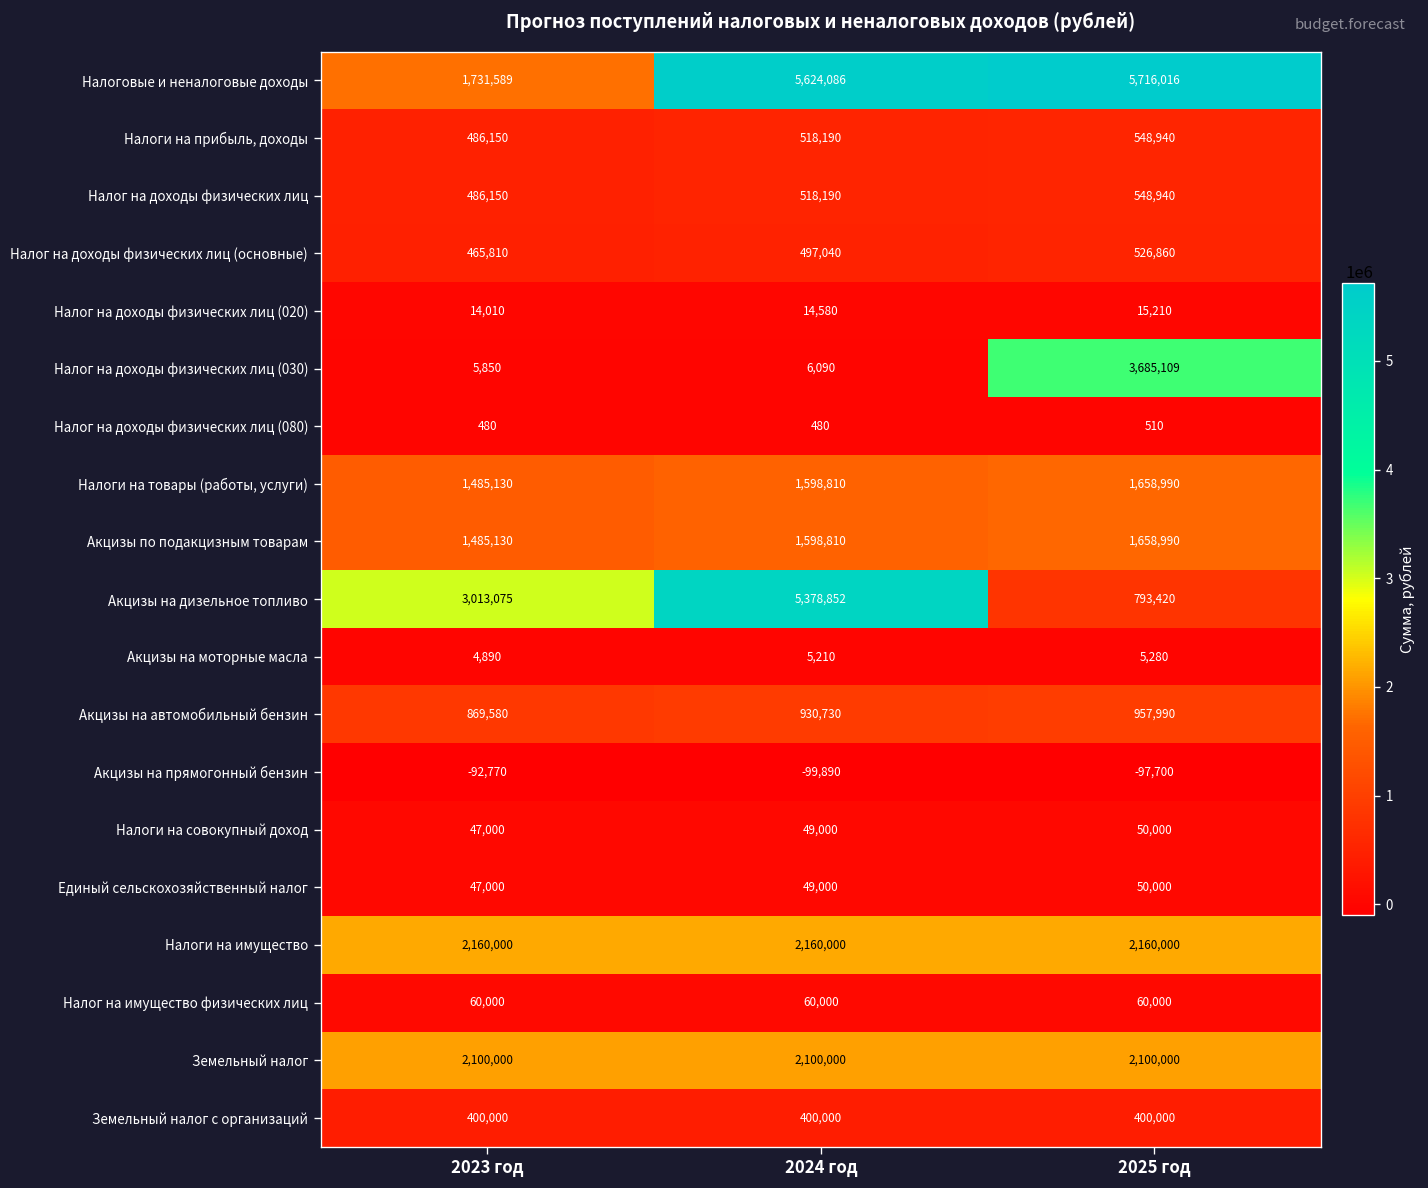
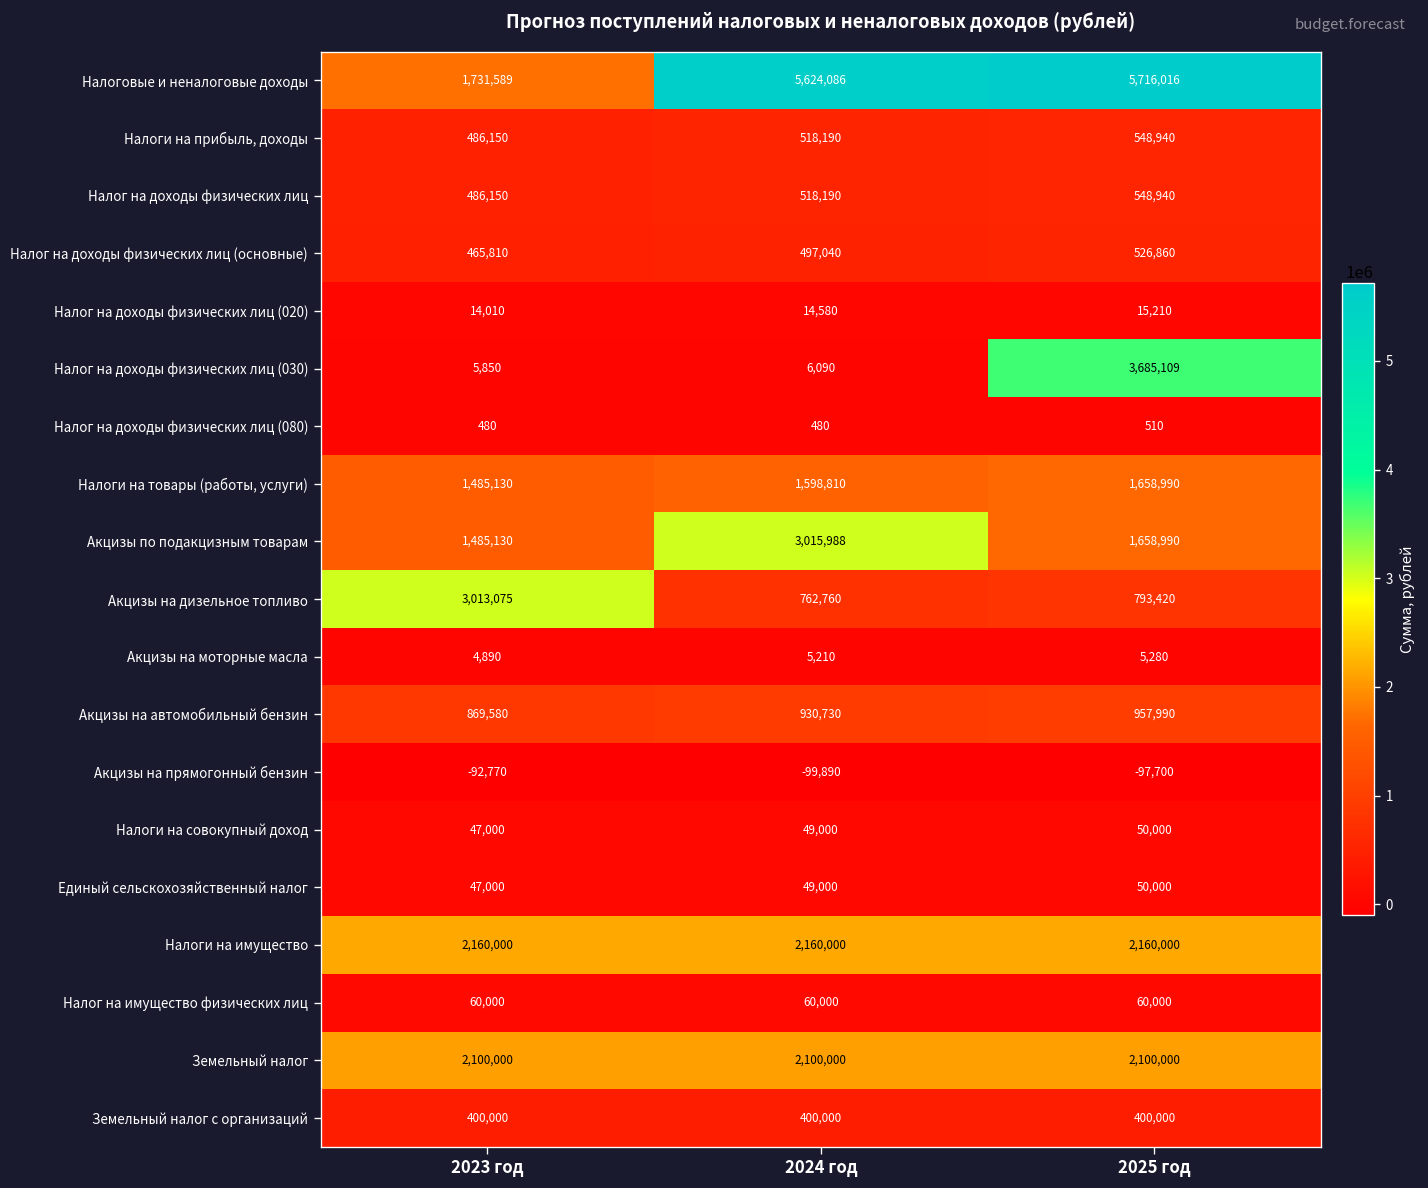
  {
    "Налоговые и неналоговые доходы": {
      "2023 год": "1,731,589",
      "2024 год": "5,624,086",
      "2025 год": "5,716,016"
    },
    "Налоги на прибыль, доходы": {
      "2023 год": "486,150",
      "2024 год": "518,190",
      "2025 год": "548,940"
    },
    "Налог на доходы физических лиц": {
      "2023 год": "486,150",
      "2024 год": "518,190",
      "2025 год": "548,940"
    },
    "Налог на доходы физических лиц (основные)": {
      "2023 год": "465,810",
      "2024 год": "497,040",
      "2025 год": "526,860"
    },
    "Налог на доходы физических лиц (020)": {
      "2023 год": "14,010",
      "2024 год": "14,580",
      "2025 год": "15,210"
    },
    "Налог на доходы физических лиц (030)": {
      "2023 год": "5,850",
      "2024 год": "6,090",
      "2025 год": "3,685,109"
    },
    "Налог на доходы физических лиц (080)": {
      "2023 год": "480",
      "2024 год": "480",
      "2025 год": "510"
    },
    "Налоги на товары (работы, услуги)": {
      "2023 год": "1,485,130",
      "2024 год": "1,598,810",
      "2025 год": "1,658,990"
    },
    "Акцизы по подакцизным товарам": {
      "2023 год": "1,485,130",
-     "2024 год": "1,598,810",
+     "2024 год": "3,015,988",
      "2025 год": "1,658,990"
    },
    "Акцизы на дизельное топливо": {
      "2023 год": "3,013,075",
-     "2024 год": "5,378,852",
+     "2024 год": "762,760",
      "2025 год": "793,420"
    },
    "Акцизы на моторные масла": {
      "2023 год": "4,890",
      "2024 год": "5,210",
      "2025 год": "5,280"
    },
    "Акцизы на автомобильный бензин": {
      "2023 год": "869,580",
      "2024 год": "930,730",
      "2025 год": "957,990"
    },
    "Акцизы на прямогонный бензин": {
      "2023 год": "-92,770",
      "2024 год": "-99,890",
      "2025 год": "-97,700"
    },
    "Налоги на совокупный доход": {
      "2023 год": "47,000",
      "2024 год": "49,000",
      "2025 год": "50,000"
    },
    "Единый сельскохозяйственный налог": {
      "2023 год": "47,000",
      "2024 год": "49,000",
      "2025 год": "50,000"
    },
    "Налоги на имущество": {
      "2023 год": "2,160,000",
      "2024 год": "2,160,000",
      "2025 год": "2,160,000"
    },
    "Налог на имущество физических лиц": {
      "2023 год": "60,000",
      "2024 год": "60,000",
      "2025 год": "60,000"
    },
    "Земельный налог": {
      "2023 год": "2,100,000",
      "2024 год": "2,100,000",
      "2025 год": "2,100,000"
    },
    "Земельный налог с организаций": {
      "2023 год": "400,000",
      "2024 год": "400,000",
      "2025 год": "400,000"
    }
  }
